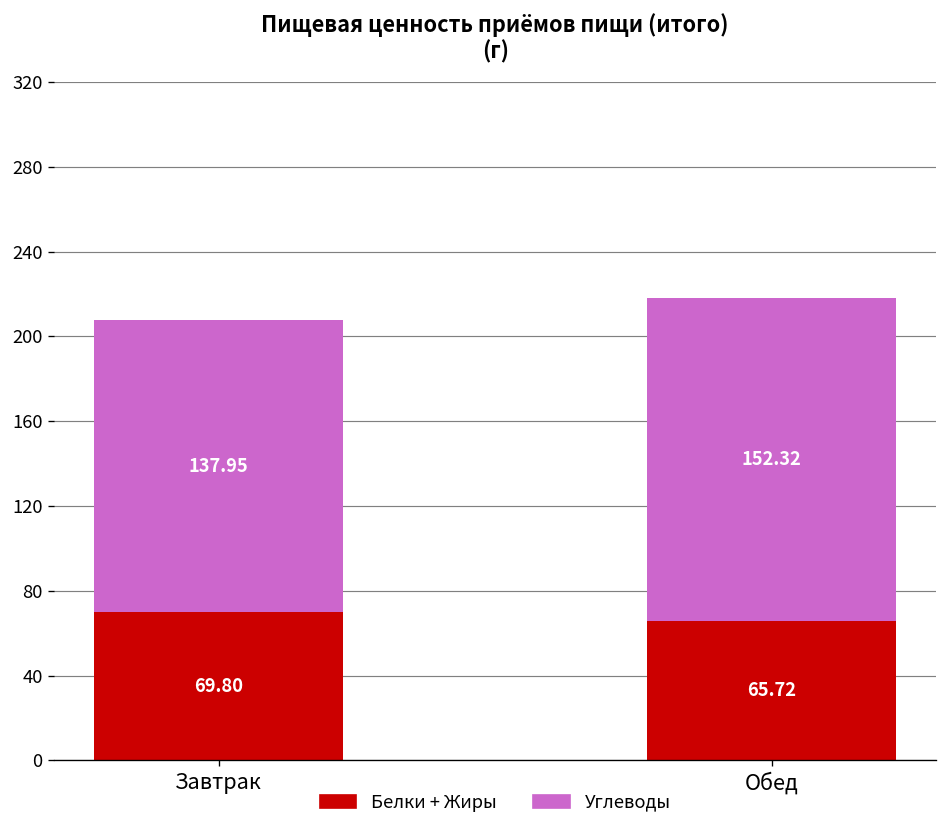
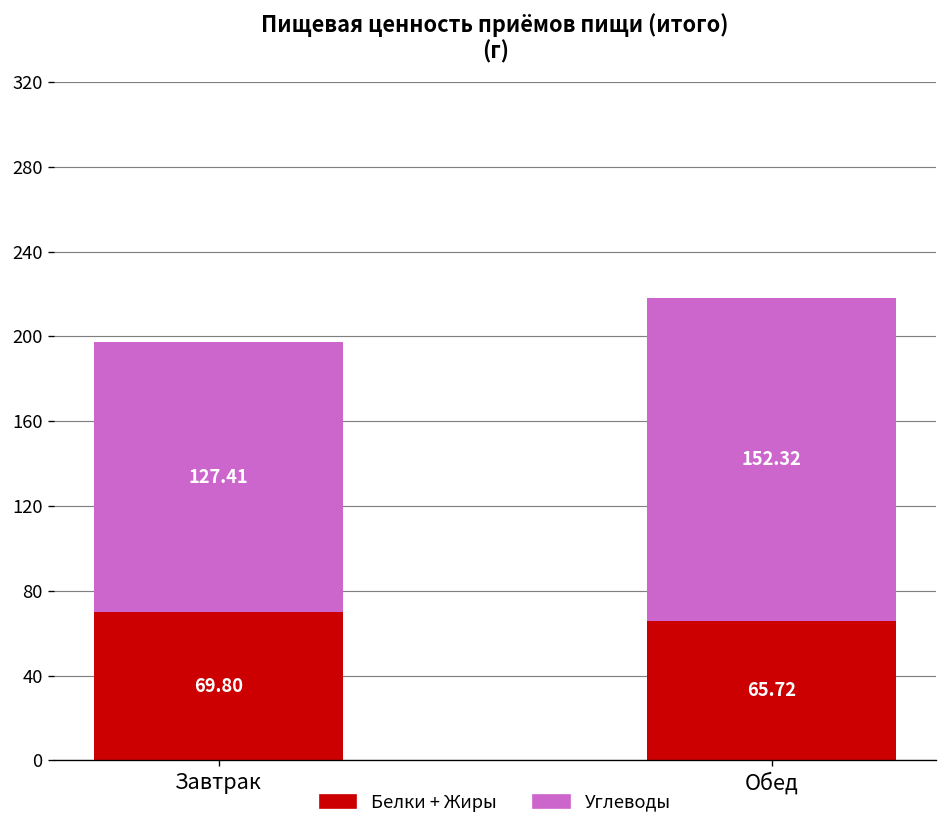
  {
    "Белки + Жиры": {
      "Завтрак": 69.80,
      "Обед": 65.72
    },
    "Углеводы": {
-     "Завтрак": 137.95,
+     "Завтрак": 127.41,
      "Обед": 152.32
    }
  }
